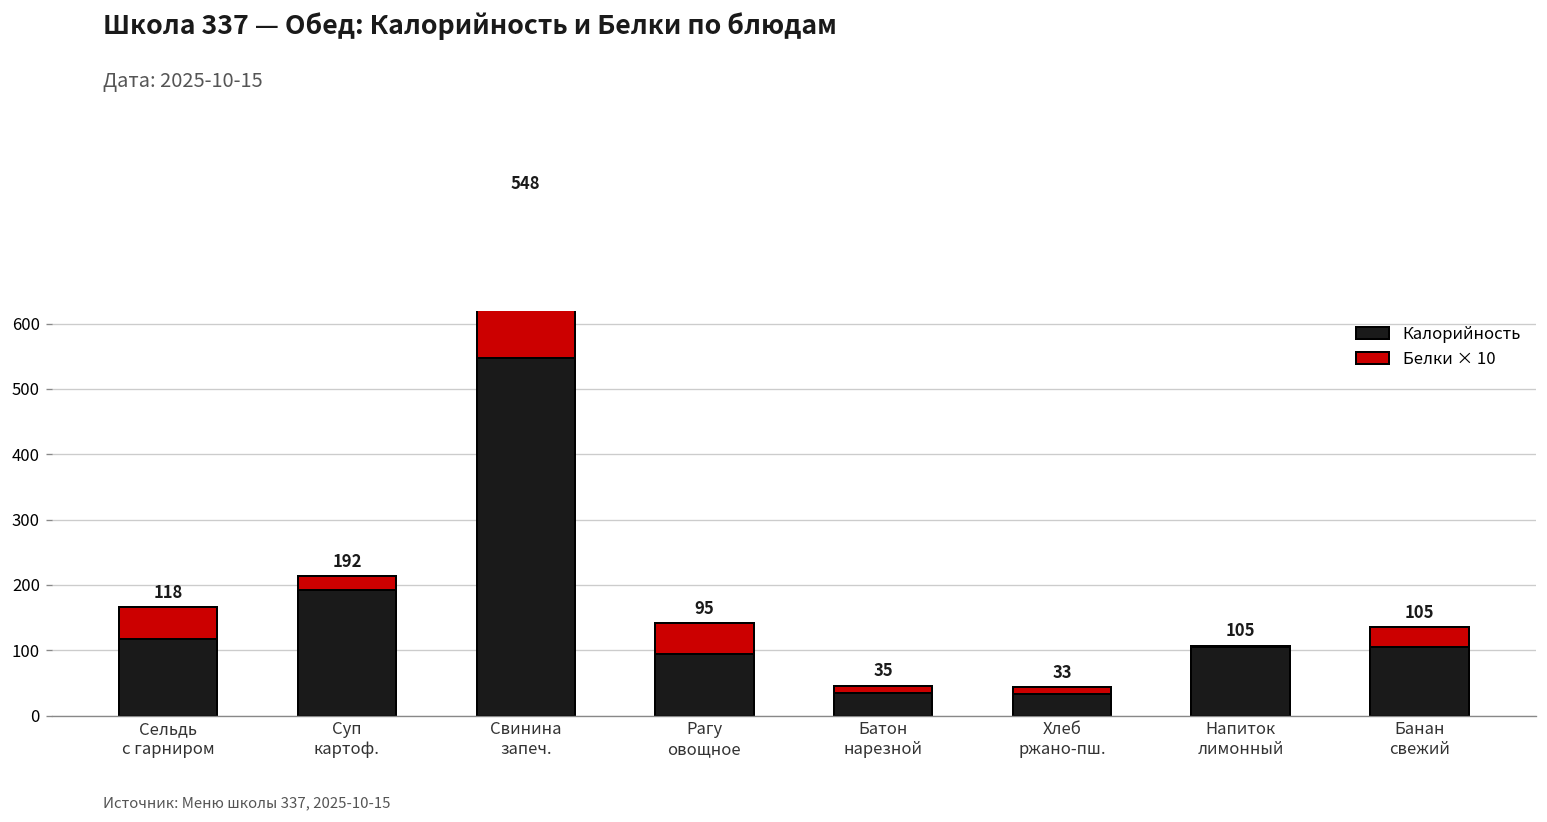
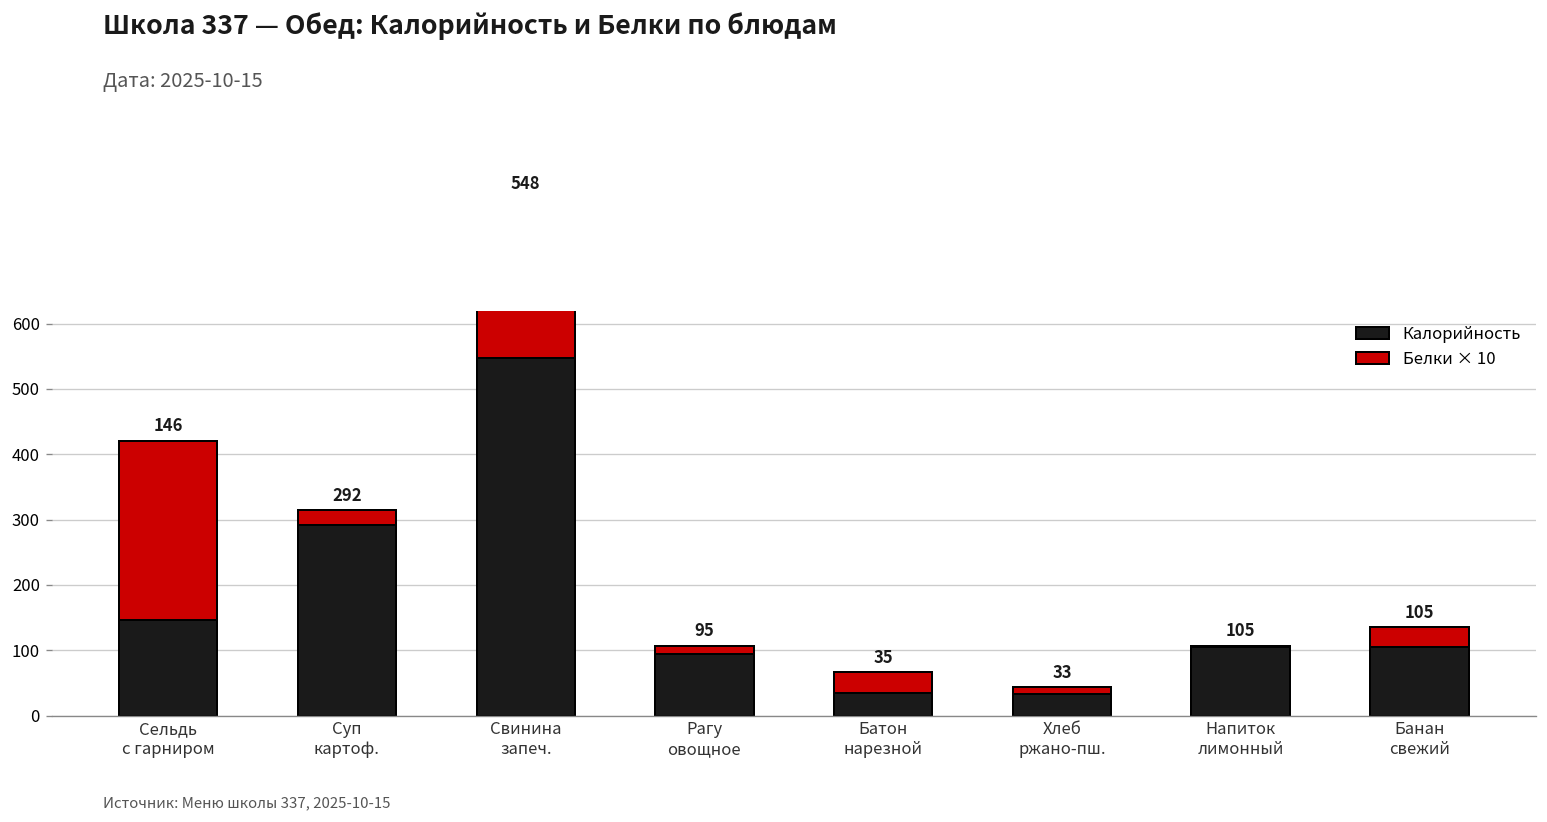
  {
    "Калорийность": {
-     "Сельдь с гарниром": 118,
-     "Суп картоф.": 192,
+     "Сельдь с гарниром": 146,
+     "Суп картоф.": 292,
      "Рагу овощное": 95,
      "Батон нарезной": 35,
      "Хлеб ржано-пш.": 33,
      "Напиток лимонный": 105,
      "Банан свежий": 105
    },
    "Белки × 10": {
-     "Сельдь с гарниром": 50,
-     "Рагу овощное": 50,
-     "Батон нарезной": 10
+     "Сельдь с гарниром": 280,
+     "Рагу овощное": 10,
+     "Батон нарезной": 30
    }
  }
